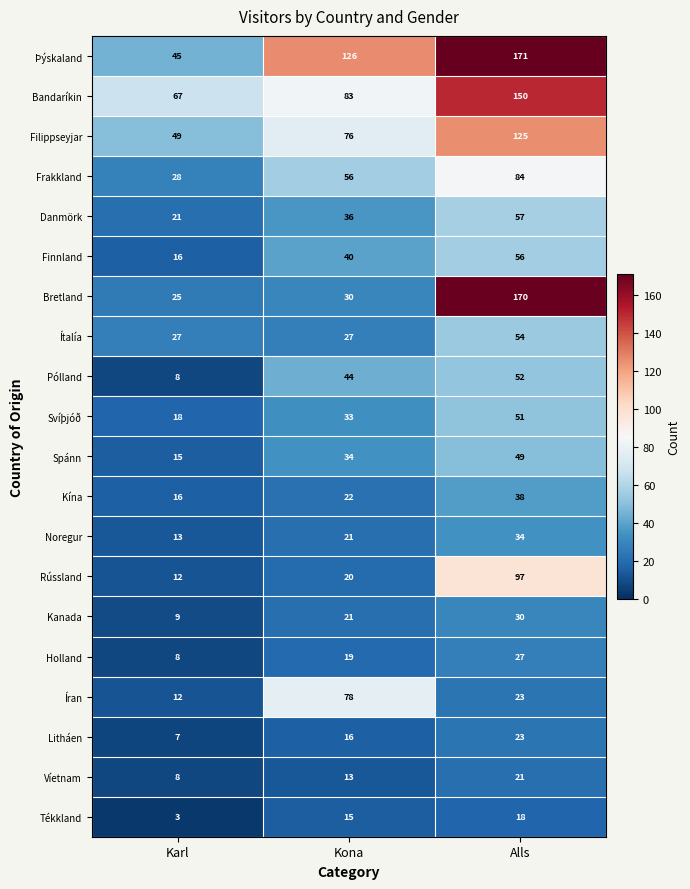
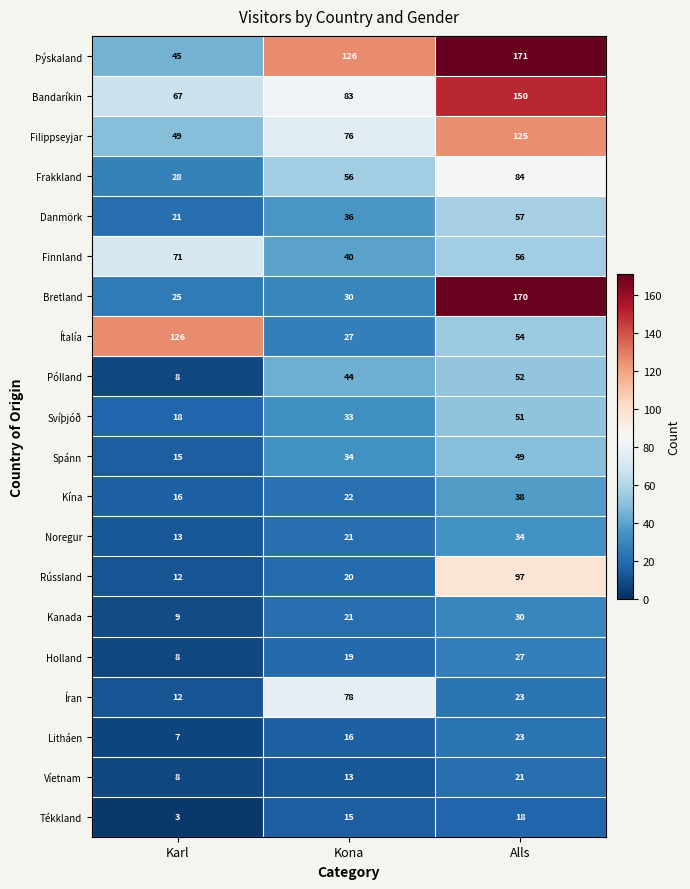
  {
    "Þýskaland": {
      "Karl": 45,
      "Kona": 126,
      "Alls": 171
    },
    "Bandaríkin": {
      "Karl": 67,
      "Kona": 83,
      "Alls": 150
    },
    "Filippseyjar": {
      "Karl": 49,
      "Kona": 76,
      "Alls": 125
    },
    "Frakkland": {
      "Karl": 28,
      "Kona": 56,
      "Alls": 84
    },
    "Danmörk": {
      "Karl": 21,
      "Kona": 36,
      "Alls": 57
    },
    "Finnland": {
-     "Karl": 16,
+     "Karl": 71,
      "Kona": 40,
      "Alls": 56
    },
    "Bretland": {
      "Karl": 25,
      "Kona": 30,
      "Alls": 170
    },
    "Ítalía": {
-     "Karl": 27,
+     "Karl": 126,
      "Kona": 27,
      "Alls": 54
    },
    "Pólland": {
      "Karl": 8,
      "Kona": 44,
      "Alls": 52
    },
    "Svíþjóð": {
      "Karl": 18,
      "Kona": 33,
      "Alls": 51
    },
    "Spánn": {
      "Karl": 15,
      "Kona": 34,
      "Alls": 49
    },
    "Kína": {
      "Karl": 16,
      "Kona": 22,
      "Alls": 38
    },
    "Noregur": {
      "Karl": 13,
      "Kona": 21,
      "Alls": 34
    },
    "Rússland": {
      "Karl": 12,
      "Kona": 20,
      "Alls": 97
    },
    "Kanada": {
      "Karl": 9,
      "Kona": 21,
      "Alls": 30
    },
    "Holland": {
      "Karl": 8,
      "Kona": 19,
      "Alls": 27
    },
    "Íran": {
      "Karl": 12,
      "Kona": 78,
      "Alls": 23
    },
    "Litháen": {
      "Karl": 7,
      "Kona": 16,
      "Alls": 23
    },
    "Víetnam": {
      "Karl": 8,
      "Kona": 13,
      "Alls": 21
    },
    "Tékkland": {
      "Karl": 3,
      "Kona": 15,
      "Alls": 18
    }
  }
